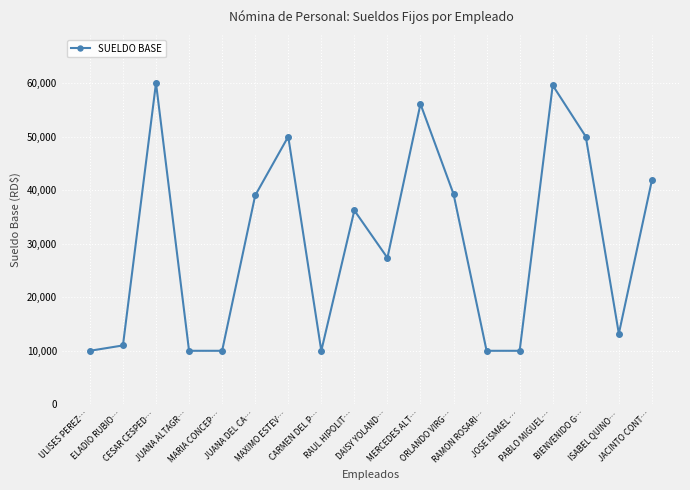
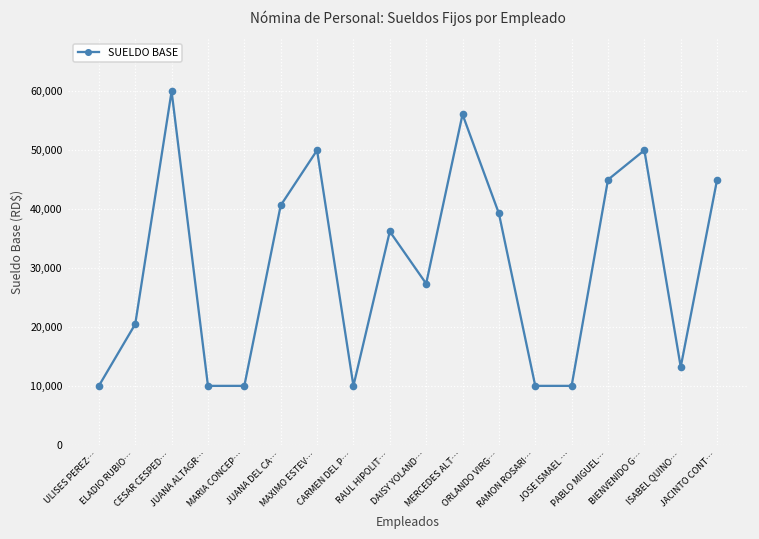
  {
    "ULISES PEREZ…": "10,000",
-   "ELADIO RUBIO…": "11,000",
+   "ELADIO RUBIO…": "20,000",
    "CESAR CESPED…": "60,000",
    "JUANA ALTAGR…": "10,000",
    "MARIA CONCEP…": "10,000",
-   "JUANA DEL CA…": "39,000",
+   "JUANA DEL CA…": "41,000",
    "MAXIMO ESTEV…": "50,000",
    "CARMEN DEL P…": "10,000",
    "RAUL HIPOLIT…": "36,000",
    "DAISY YOLAND…": "27,000",
    "MERCEDES ALT…": "56,000",
    "ORLANDO VIRG…": "39,000",
    "RAMON ROSARI…": "10,000",
    "JOSE ISMAEL …": "10,000",
-   "PABLO MIGUEL…": "60,000",
+   "PABLO MIGUEL…": "45,000",
    "BIENVENIDO G…": "50,000",
    "ISABEL QUINO…": "13,000",
-   "JACINTO CONT…": "42,000"
+   "JACINTO CONT…": "45,000"
  }
